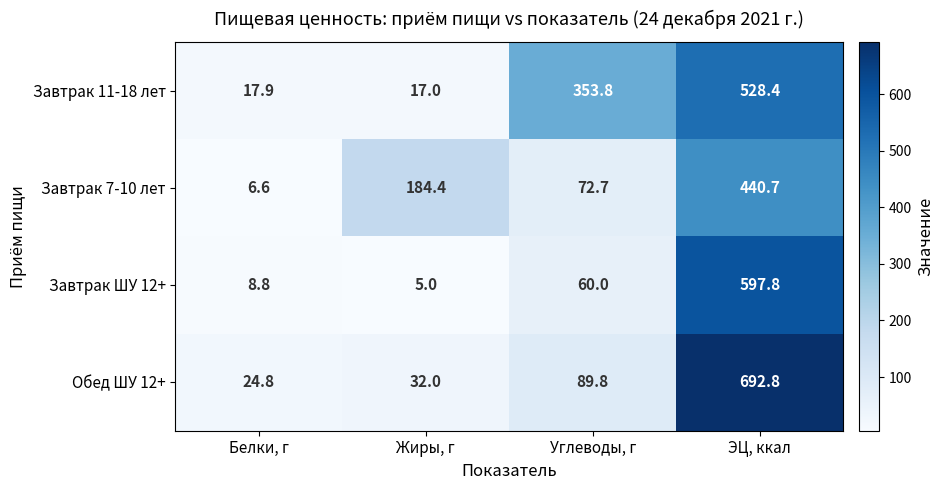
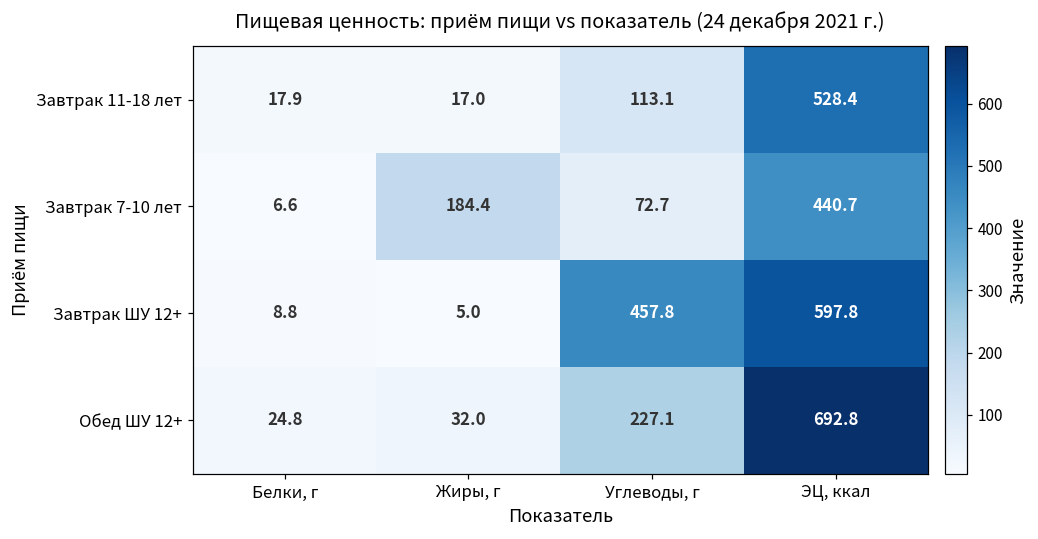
  {
    "Завтрак 11-18 лет": {
      "Белки, г": 17.9,
      "Жиры, г": 17.0,
-     "Углеводы, г": 353.8,
+     "Углеводы, г": 113.1,
      "ЭЦ, ккал": 528.4
    },
    "Завтрак 7-10 лет": {
      "Белки, г": 6.6,
      "Жиры, г": 184.4,
      "Углеводы, г": 72.7,
      "ЭЦ, ккал": 440.7
    },
    "Завтрак ШУ 12+": {
      "Белки, г": 8.8,
      "Жиры, г": 5.0,
-     "Углеводы, г": 60.0,
+     "Углеводы, г": 457.8,
      "ЭЦ, ккал": 597.8
    },
    "Обед ШУ 12+": {
      "Белки, г": 24.8,
      "Жиры, г": 32.0,
-     "Углеводы, г": 89.8,
+     "Углеводы, г": 227.1,
      "ЭЦ, ккал": 692.8
    }
  }
